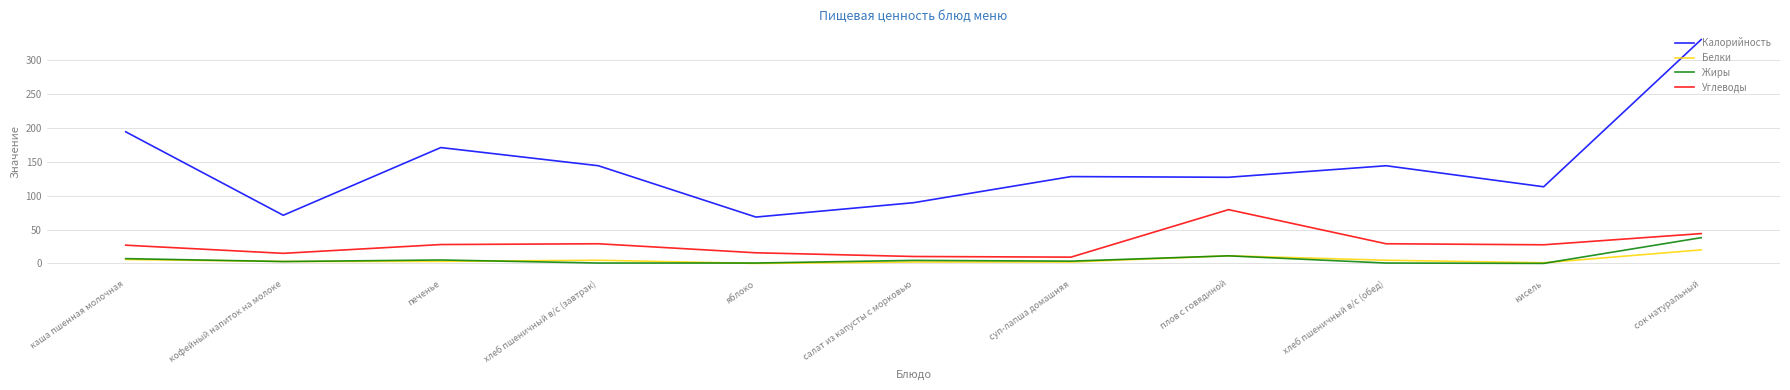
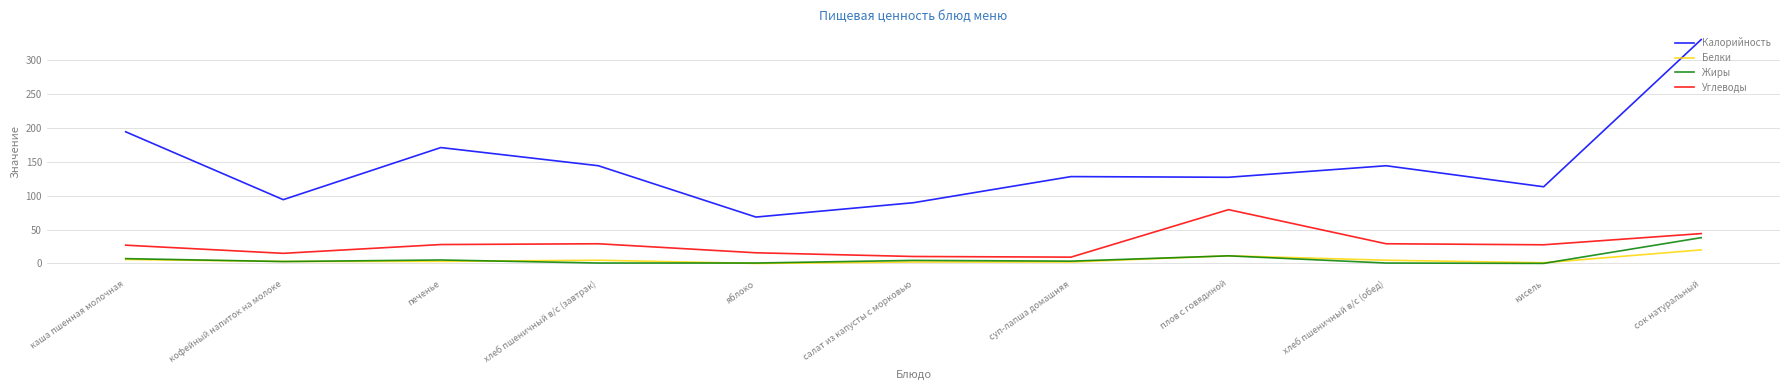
  {
    "Калорийность": {
      "каша пшенная молочная": 190,
-     "кофейный напиток на молоке": 70,
+     "кофейный напиток на молоке": 90,
      "печенье": 170,
      "хлеб пшеничный в/с (завтрак)": 140,
      "яблоко": 70,
      "салат из капусты с морковью": 90,
      "суп-лапша домашняя": 130,
      "плов с говядиной": 130,
      "хлеб пшеничный в/с (обед)": 140,
      "кисель": 110,
      "сок натуральный": 330
    },
    "Белки": {
      "хлеб пшеничный в/с (завтрак)": 0,
      "хлеб пшеничный в/с (обед)": 0,
      "сок натуральный": 20
    },
    "Жиры": {
      "хлеб пшеничный в/с (завтрак)": 0,
      "хлеб пшеничный в/с (обед)": 0,
      "сок натуральный": 40
    },
    "Углеводы": {
      "каша пшенная молочная": 30,
      "кофейный напиток на молоке": 10,
      "печенье": 30,
      "хлеб пшеничный в/с (завтрак)": 30,
      "яблоко": 20,
      "салат из капусты с морковью": 10,
      "суп-лапша домашняя": 10,
      "плов с говядиной": 80,
      "хлеб пшеничный в/с (обед)": 30,
      "кисель": 30,
      "сок натуральный": 40
    }
  }
